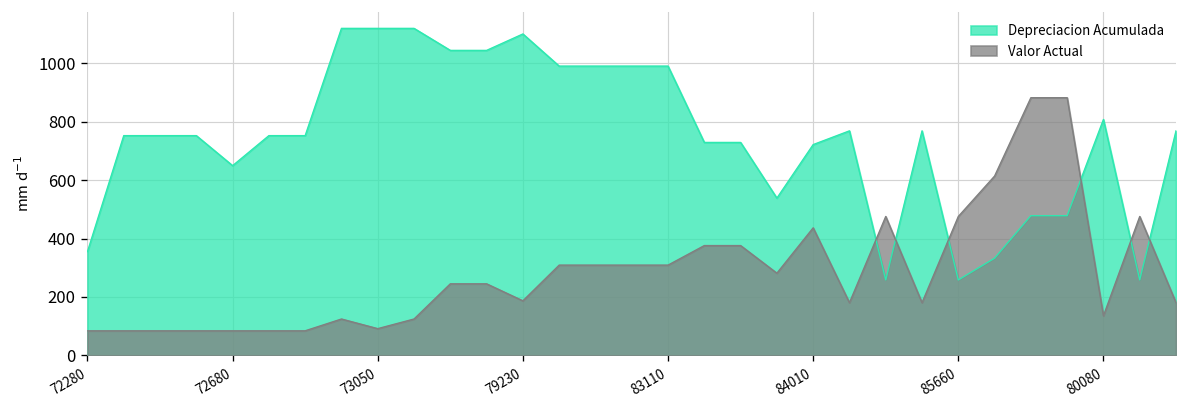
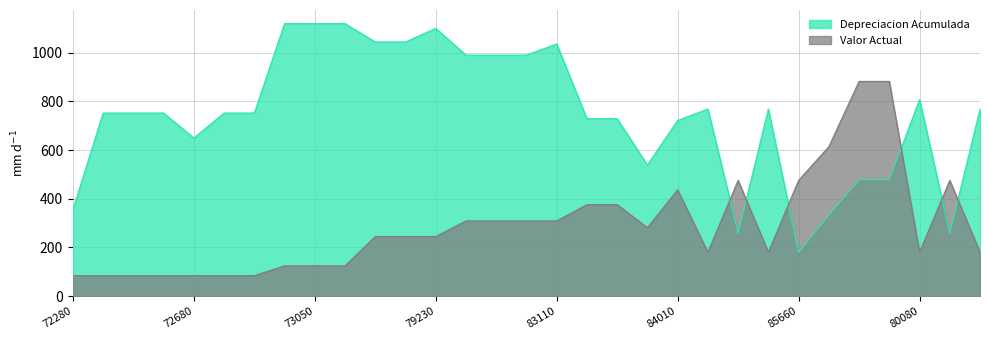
  {
    "Depreciacion Acumulada": {
      "72280": 360,
      "72680": 650,
      "73050": 1120,
      "79230": 1100,
-     "83110": 990,
+     "83110": 1040,
      "84010": 720,
-     "85660": 260,
+     "85660": 180,
      "80080": 810
    },
    "Valor Actual": {
      "72280": 80,
      "72680": 80,
-     "73050": 90,
-     "79230": 190,
+     "73050": 120,
+     "79230": 250,
      "83110": 310,
      "84010": 440,
      "85660": 480,
-     "80080": 140
+     "80080": 180
    }
  }
